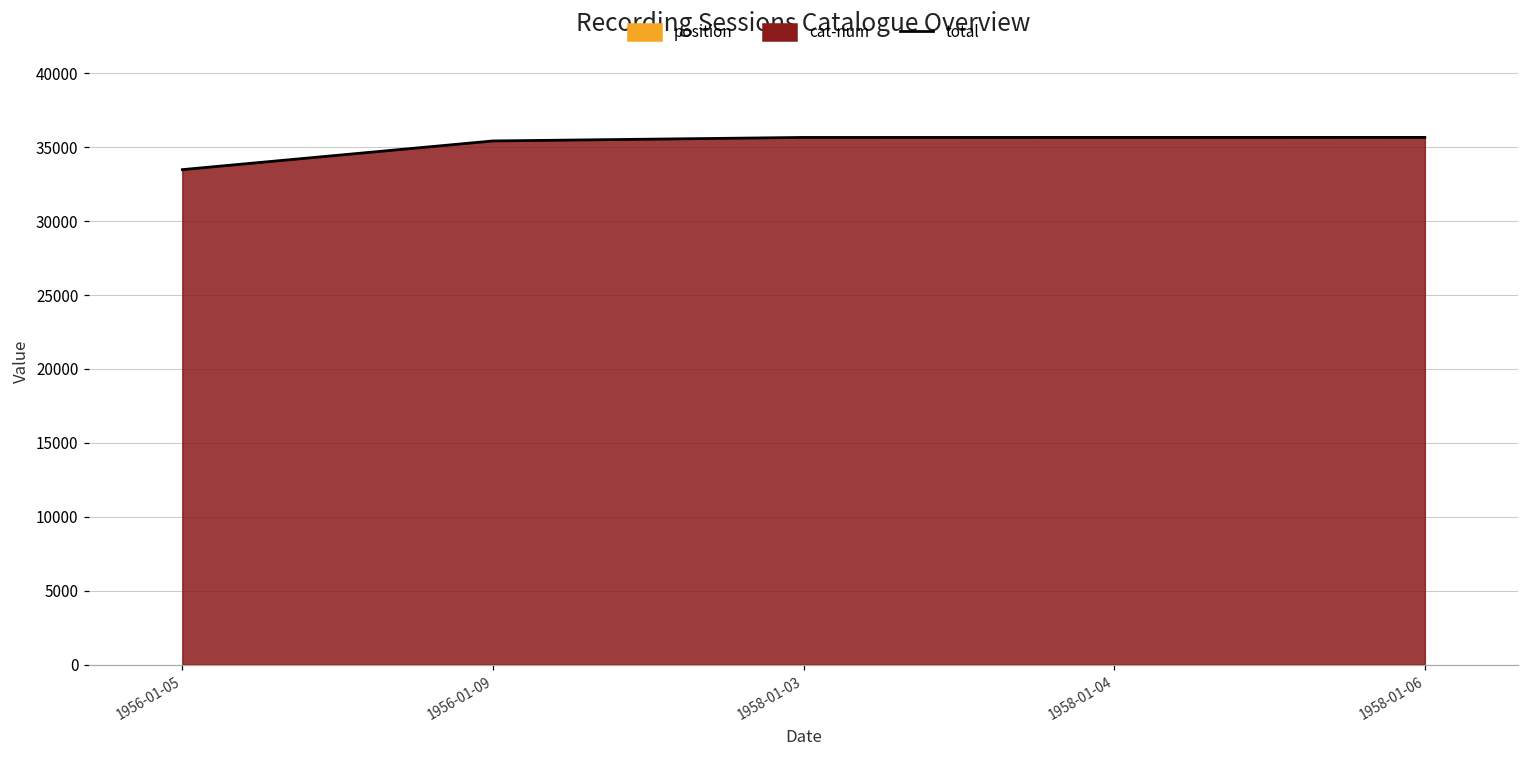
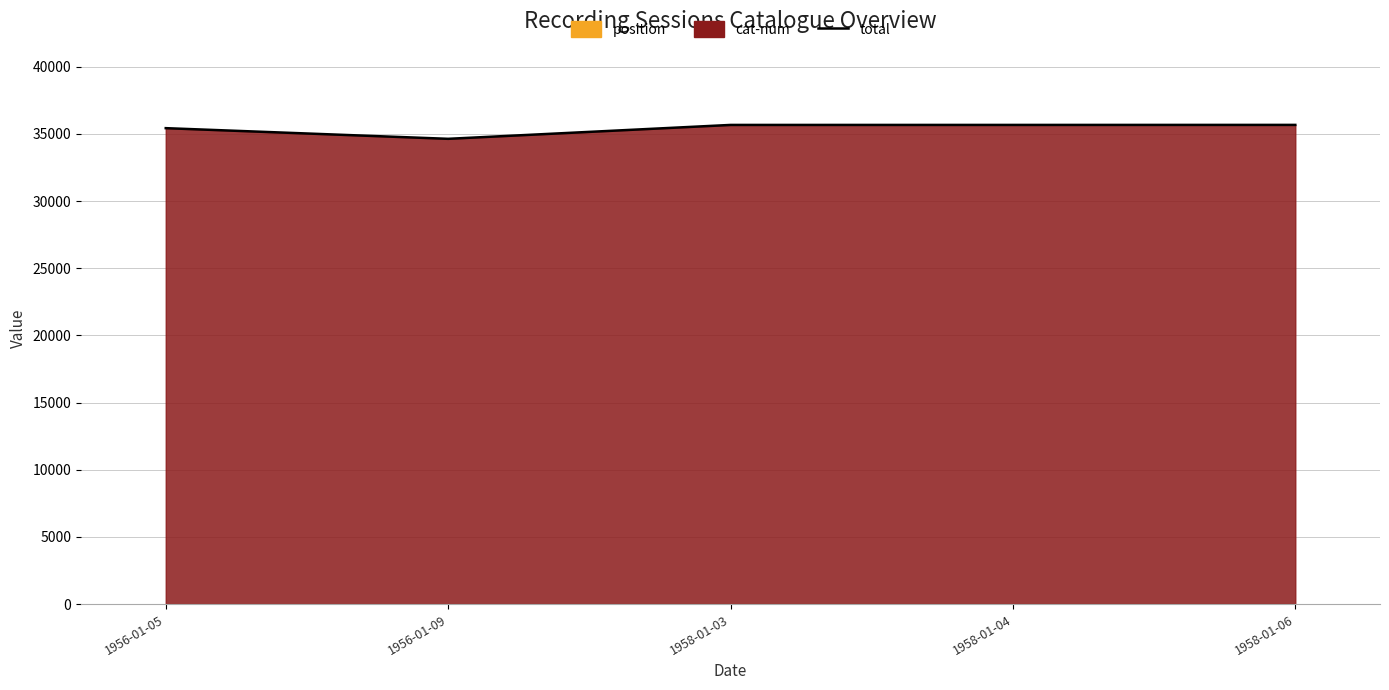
  {
    "cat-num": {
-     "1956-01-05": 33500,
-     "1956-01-09": 35400,
+     "1956-01-05": 35400,
+     "1956-01-09": 34600,
      "1958-01-03": 35700,
      "1958-01-04": 35700,
      "1958-01-06": 35700
    }
  }
